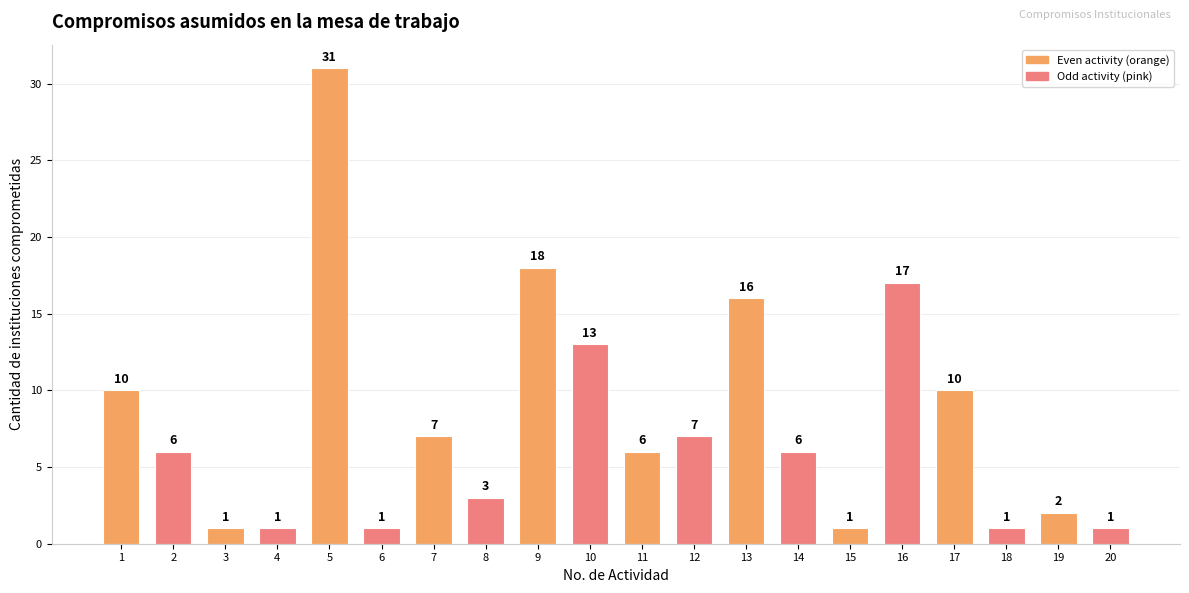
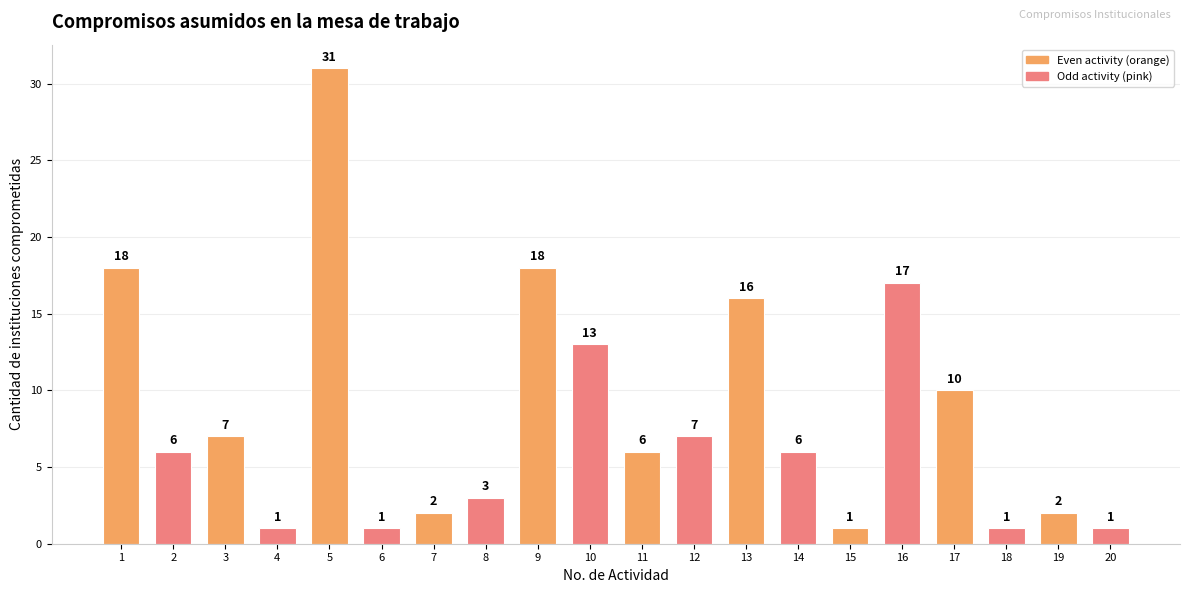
  {
-   "1": 10,
+   "1": 18,
    "2": 6,
-   "3": 1,
+   "3": 7,
    "4": 1,
    "5": 31,
    "6": 1,
-   "7": 7,
+   "7": 2,
    "8": 3,
    "9": 18,
    "10": 13,
    "11": 6,
    "12": 7,
    "13": 16,
    "14": 6,
    "15": 1,
    "16": 17,
    "17": 10,
    "18": 1,
    "19": 2,
    "20": 1
  }
